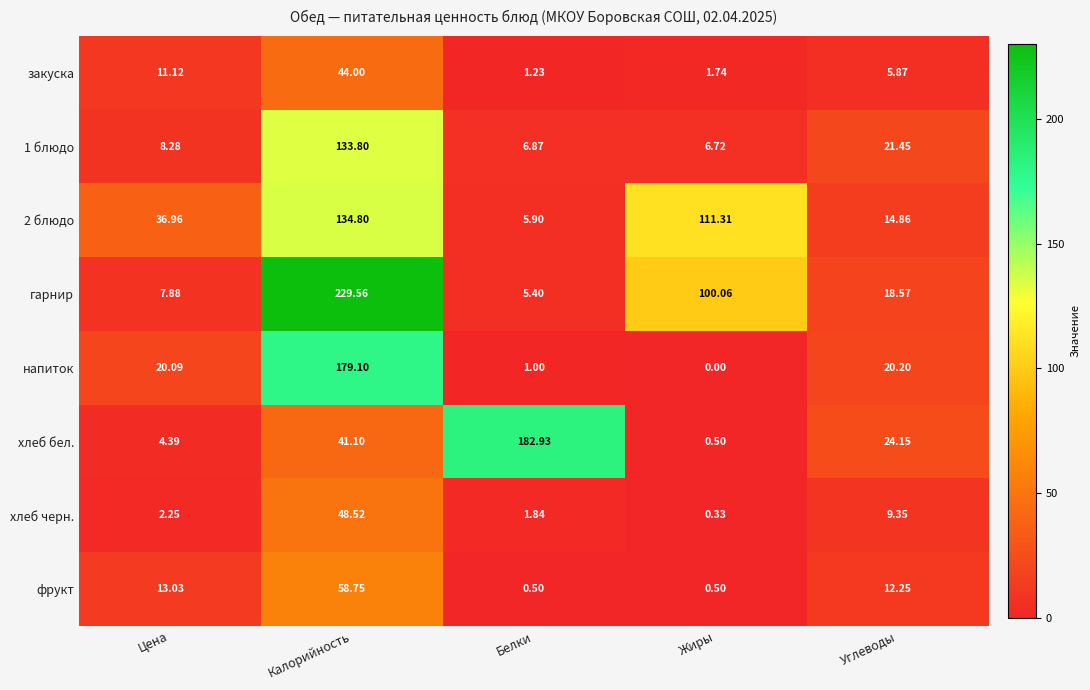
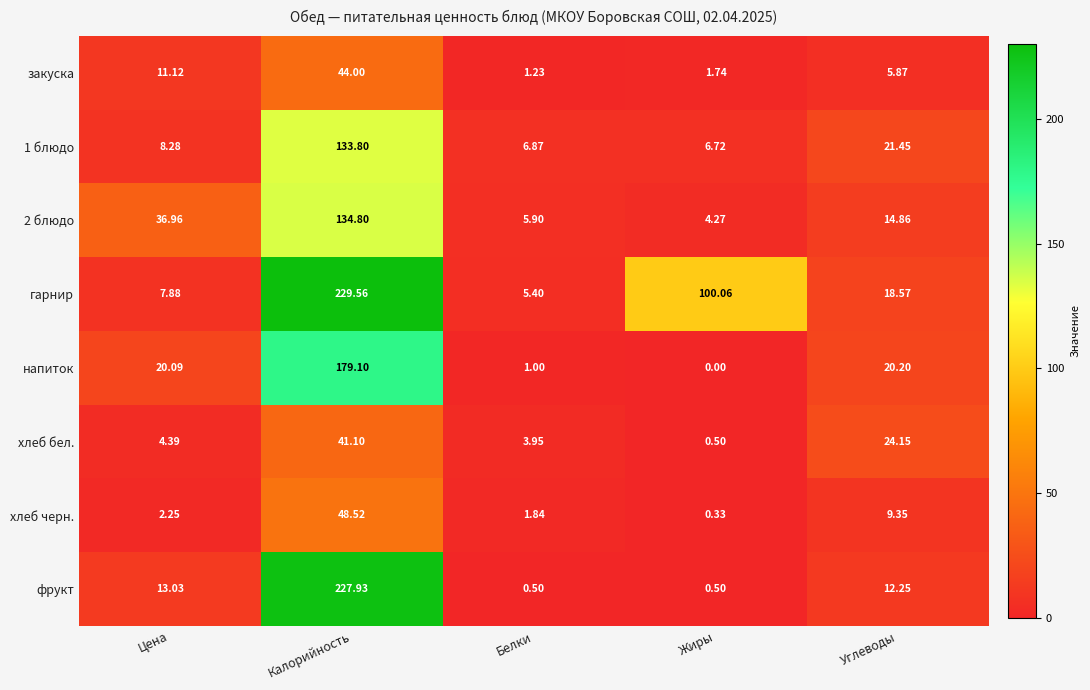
  {
    "закуска": {
      "Цена": 11.12,
      "Калорийность": 44.00,
      "Белки": 1.23,
      "Жиры": 1.74,
      "Углеводы": 5.87
    },
    "1 блюдо": {
      "Цена": 8.28,
      "Калорийность": 133.80,
      "Белки": 6.87,
      "Жиры": 6.72,
      "Углеводы": 21.45
    },
    "2 блюдо": {
      "Цена": 36.96,
      "Калорийность": 134.80,
      "Белки": 5.90,
-     "Жиры": 111.31,
+     "Жиры": 4.27,
      "Углеводы": 14.86
    },
    "гарнир": {
      "Цена": 7.88,
      "Калорийность": 229.56,
      "Белки": 5.40,
      "Жиры": 100.06,
      "Углеводы": 18.57
    },
    "напиток": {
      "Цена": 20.09,
      "Калорийность": 179.10,
      "Белки": 1.00,
      "Жиры": 0.00,
      "Углеводы": 20.20
    },
    "хлеб бел.": {
      "Цена": 4.39,
      "Калорийность": 41.10,
-     "Белки": 182.93,
+     "Белки": 3.95,
      "Жиры": 0.50,
      "Углеводы": 24.15
    },
    "хлеб черн.": {
      "Цена": 2.25,
      "Калорийность": 48.52,
      "Белки": 1.84,
      "Жиры": 0.33,
      "Углеводы": 9.35
    },
    "фрукт": {
      "Цена": 13.03,
-     "Калорийность": 58.75,
+     "Калорийность": 227.93,
      "Белки": 0.50,
      "Жиры": 0.50,
      "Углеводы": 12.25
    }
  }
